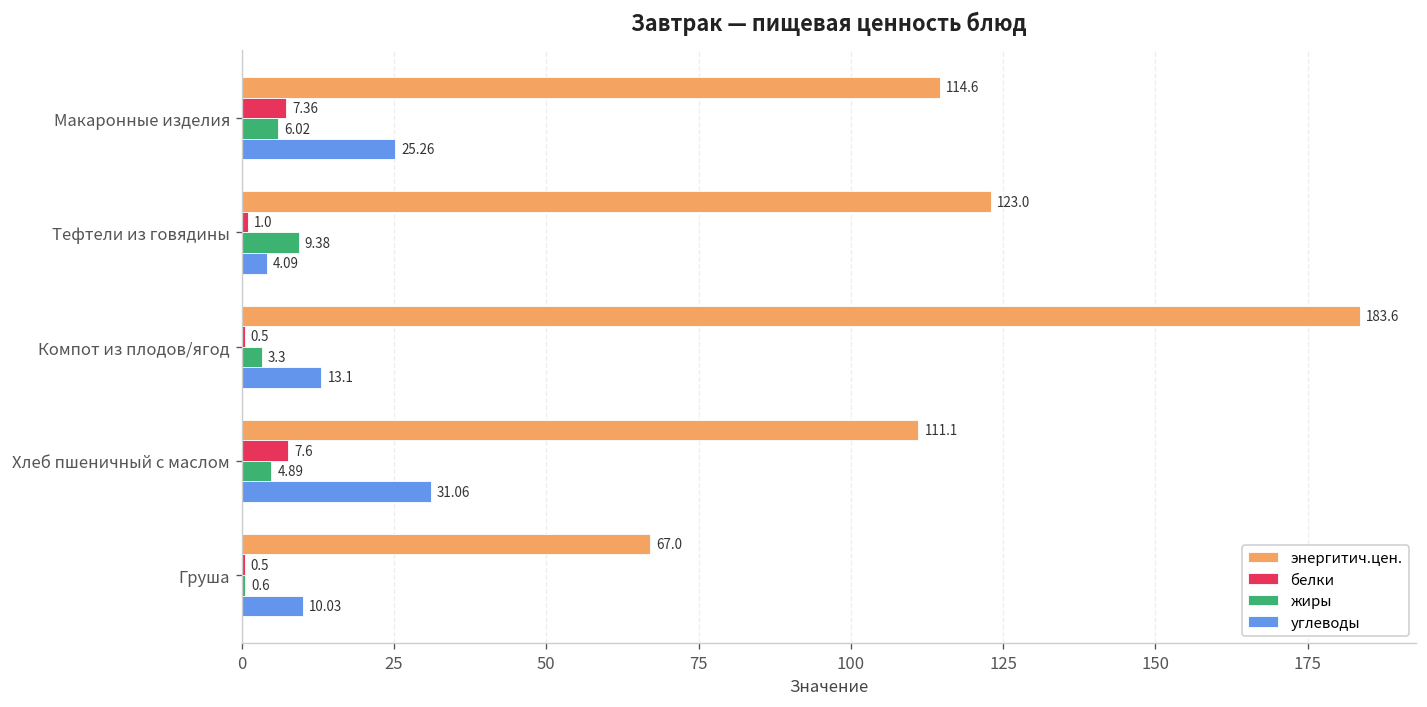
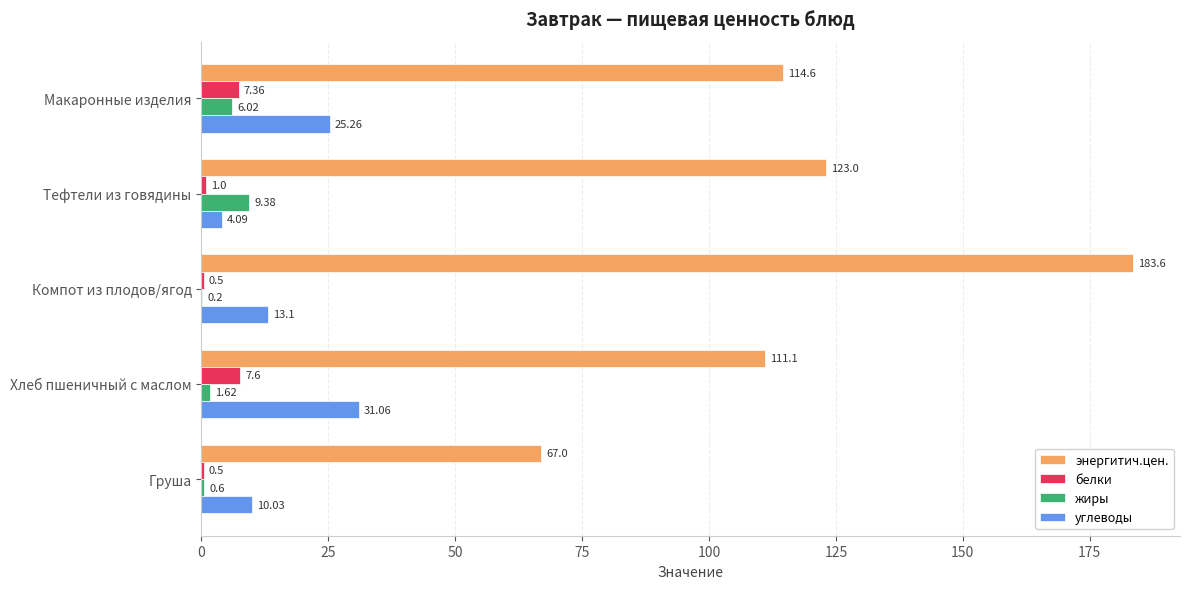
  {
    "энергитич.цен.": {
      "Макаронные изделия": 114.6,
      "Тефтели из говядины": 123.0,
      "Компот из плодов/ягод": 183.6,
      "Хлеб пшеничный с маслом": 111.1,
      "Груша": 67.0
    },
    "белки": {
      "Макаронные изделия": 7.36,
      "Тефтели из говядины": 1.0,
      "Компот из плодов/ягод": 0.5,
      "Хлеб пшеничный с маслом": 7.6,
      "Груша": 0.5
    },
    "жиры": {
      "Макаронные изделия": 6.02,
      "Тефтели из говядины": 9.38,
-     "Компот из плодов/ягод": 3.3,
-     "Хлеб пшеничный с маслом": 4.89,
+     "Компот из плодов/ягод": 0.2,
+     "Хлеб пшеничный с маслом": 1.62,
      "Груша": 0.6
    },
    "углеводы": {
      "Макаронные изделия": 25.26,
      "Тефтели из говядины": 4.09,
      "Компот из плодов/ягод": 13.1,
      "Хлеб пшеничный с маслом": 31.06,
      "Груша": 10.03
    }
  }
